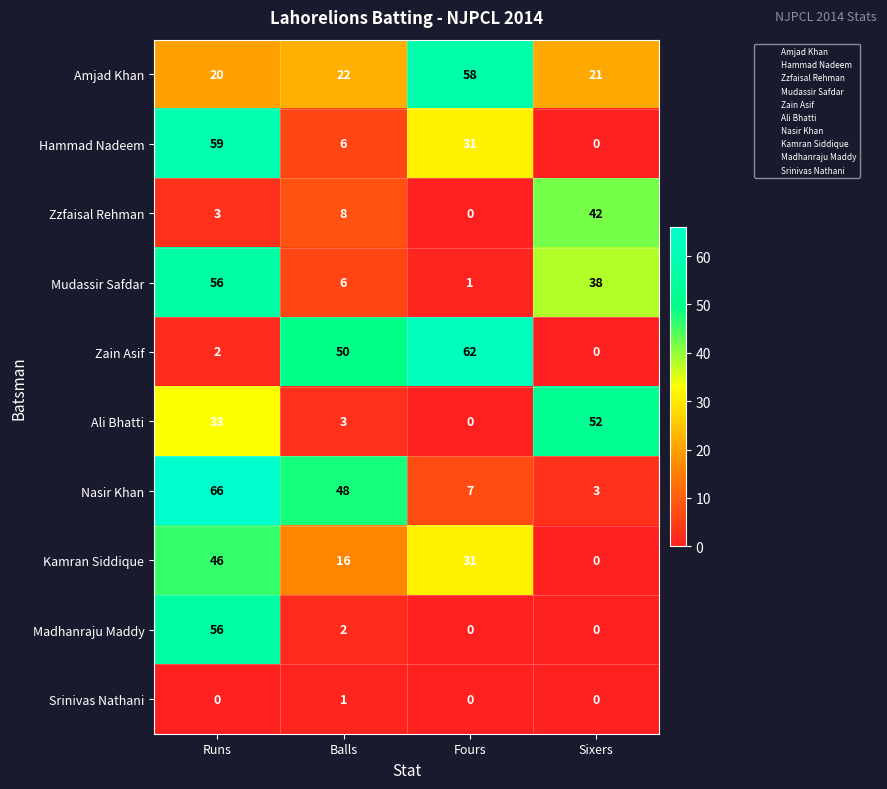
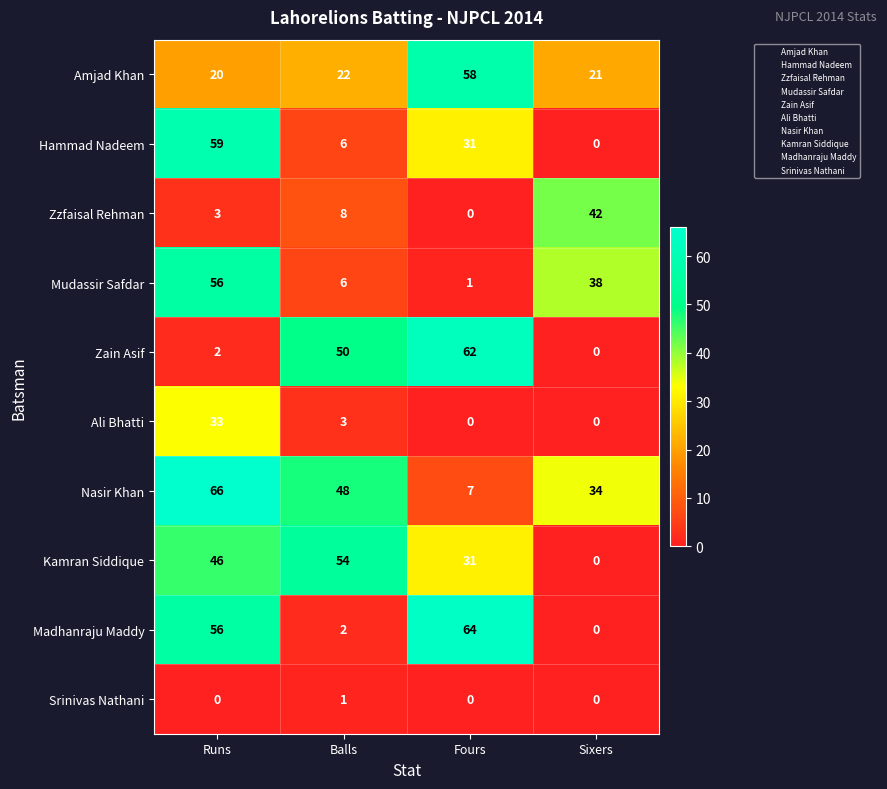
  {
    "Amjad Khan": {
      "Runs": 20,
      "Balls": 22,
      "Fours": 58,
      "Sixers": 21
    },
    "Hammad Nadeem": {
      "Runs": 59,
      "Balls": 6,
      "Fours": 31,
      "Sixers": 0
    },
    "Zzfaisal Rehman": {
      "Runs": 3,
      "Balls": 8,
      "Fours": 0,
      "Sixers": 42
    },
    "Mudassir Safdar": {
      "Runs": 56,
      "Balls": 6,
      "Fours": 1,
      "Sixers": 38
    },
    "Zain Asif": {
      "Runs": 2,
      "Balls": 50,
      "Fours": 62,
      "Sixers": 0
    },
    "Ali Bhatti": {
      "Runs": 33,
      "Balls": 3,
      "Fours": 0,
-     "Sixers": 52
+     "Sixers": 0
    },
    "Nasir Khan": {
      "Runs": 66,
      "Balls": 48,
      "Fours": 7,
-     "Sixers": 3
+     "Sixers": 34
    },
    "Kamran Siddique": {
      "Runs": 46,
-     "Balls": 16,
+     "Balls": 54,
      "Fours": 31,
      "Sixers": 0
    },
    "Madhanraju Maddy": {
      "Runs": 56,
      "Balls": 2,
-     "Fours": 0,
+     "Fours": 64,
      "Sixers": 0
    },
    "Srinivas Nathani": {
      "Runs": 0,
      "Balls": 1,
      "Fours": 0,
      "Sixers": 0
    }
  }
